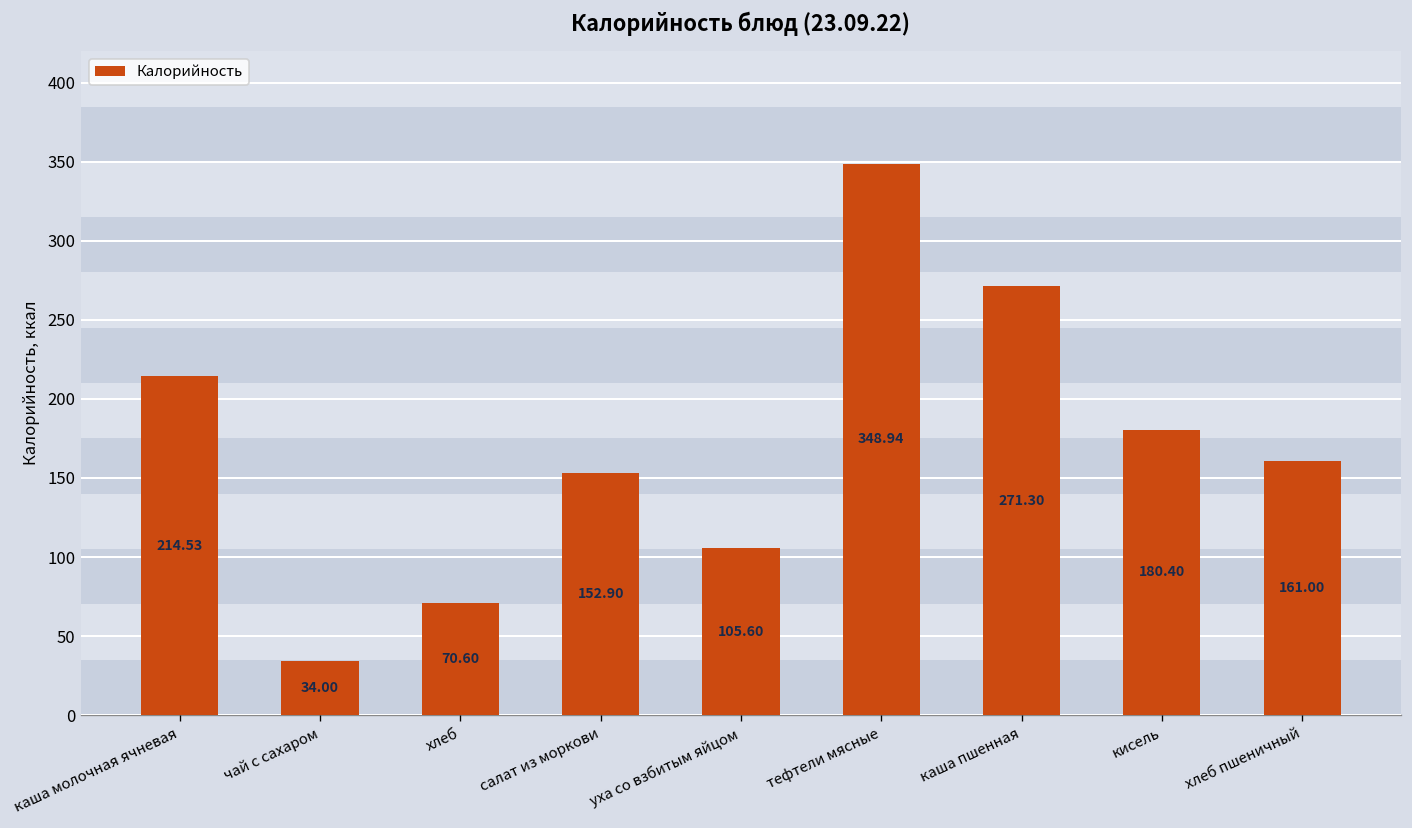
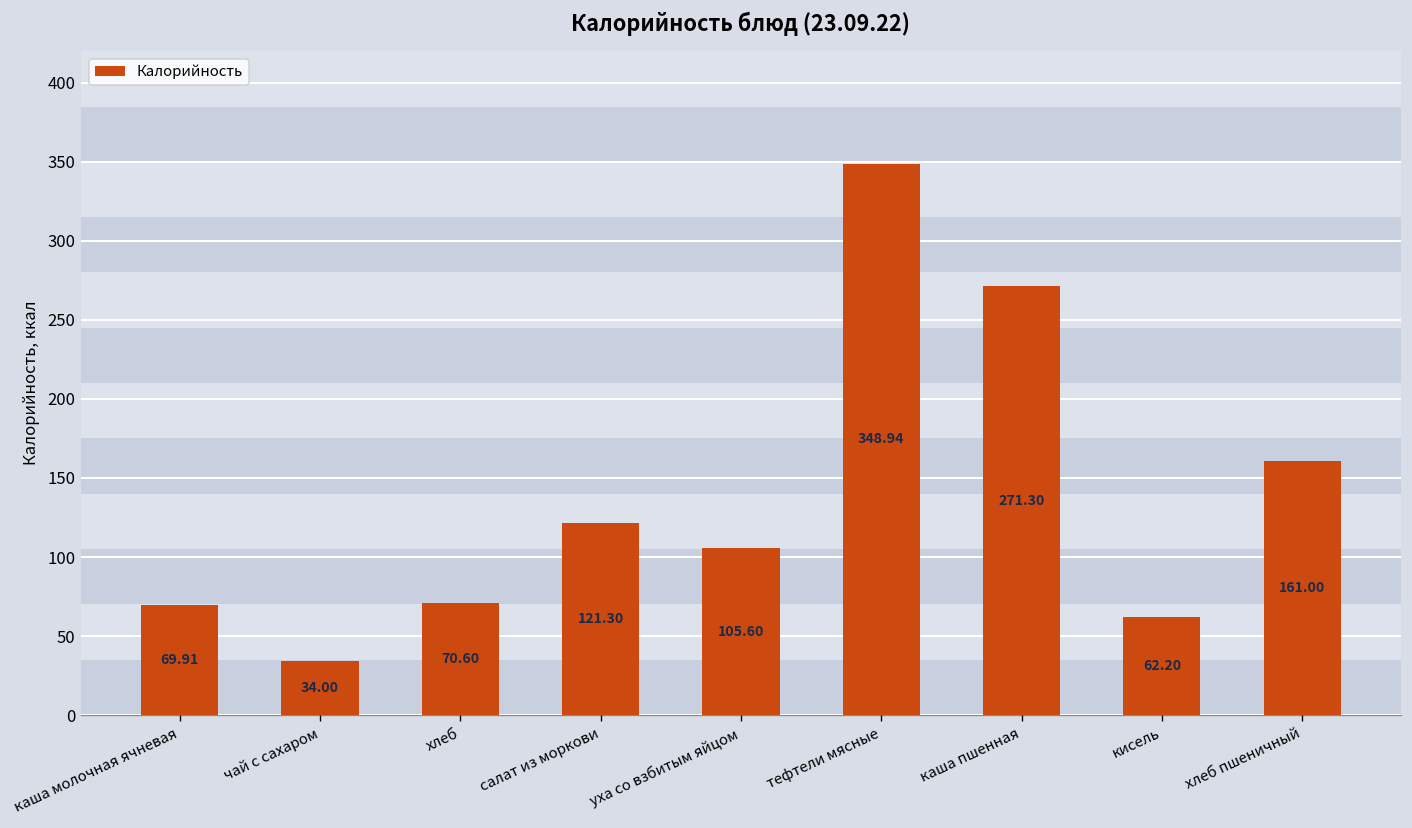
  {
-   "каша молочная ячневая": 214.53,
+   "каша молочная ячневая": 69.91,
    "чай с сахаром": 34.00,
    "хлеб": 70.60,
-   "салат из моркови": 152.90,
+   "салат из моркови": 121.30,
    "уха со взбитым яйцом": 105.60,
    "тефтели мясные": 348.94,
    "каша пшенная": 271.30,
-   "кисель": 180.40,
+   "кисель": 62.20,
    "хлеб пшеничный": 161.00
  }
